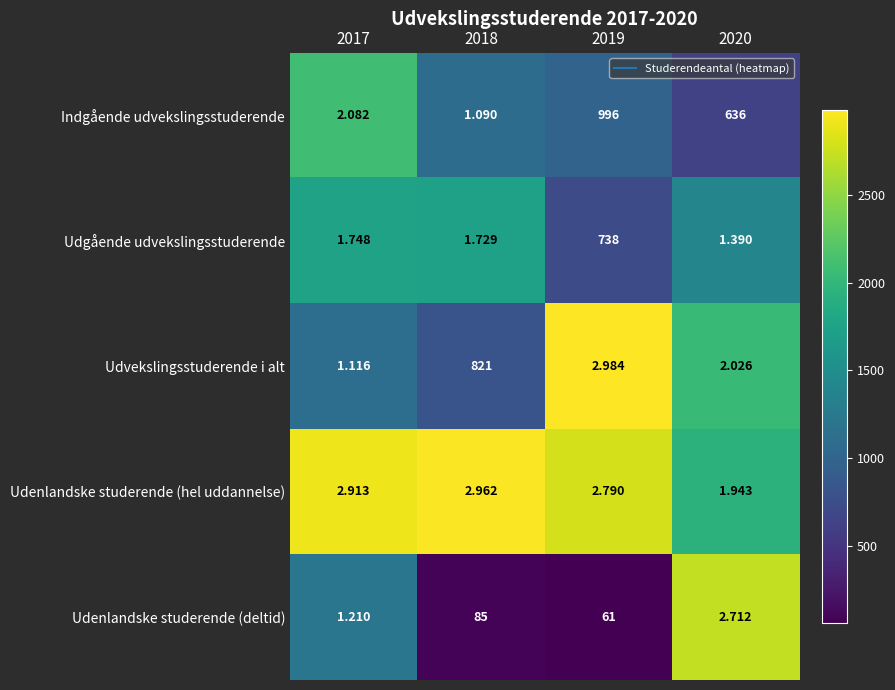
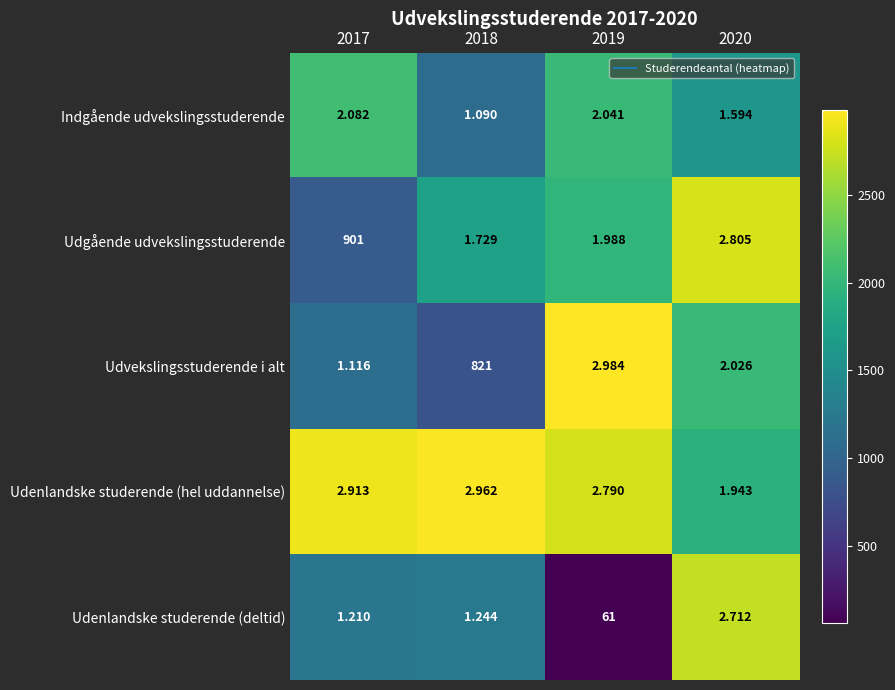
  {
    "Indgående udvekslingsstuderende": {
      "2017": 2.082,
      "2018": 1.090,
-     "2019": 996,
-     "2020": 636
+     "2019": 2.041,
+     "2020": 1.594
    },
    "Udgående udvekslingsstuderende": {
-     "2017": 1.748,
+     "2017": 901,
      "2018": 1.729,
-     "2019": 738,
-     "2020": 1.390
+     "2019": 1.988,
+     "2020": 2.805
    },
    "Udvekslingsstuderende i alt": {
      "2017": 1.116,
      "2018": 821,
      "2019": 2.984,
      "2020": 2.026
    },
    "Udenlandske studerende (hel uddannelse)": {
      "2017": 2.913,
      "2018": 2.962,
      "2019": 2.790,
      "2020": 1.943
    },
    "Udenlandske studerende (deltid)": {
      "2017": 1.210,
-     "2018": 85,
+     "2018": 1.244,
      "2019": 61,
      "2020": 2.712
    }
  }
